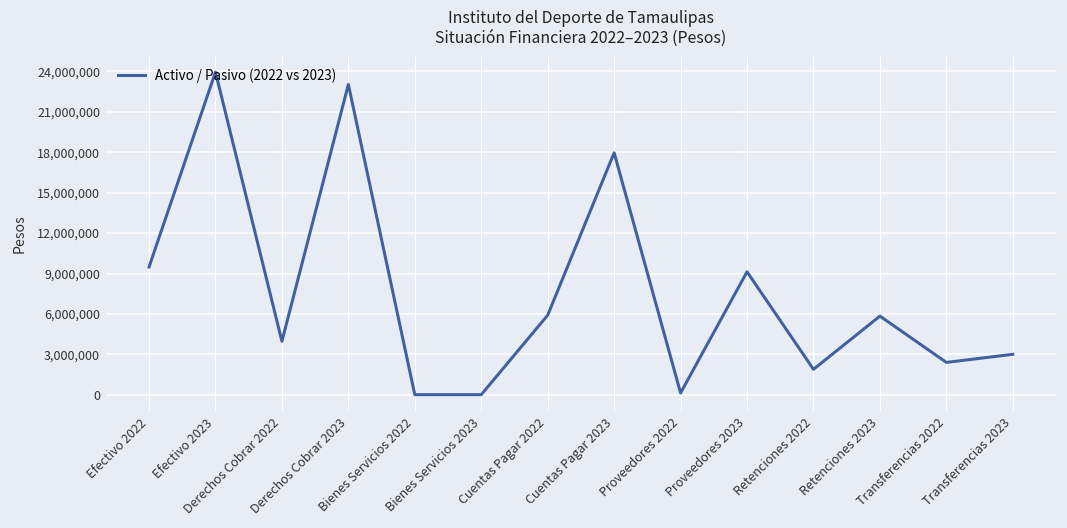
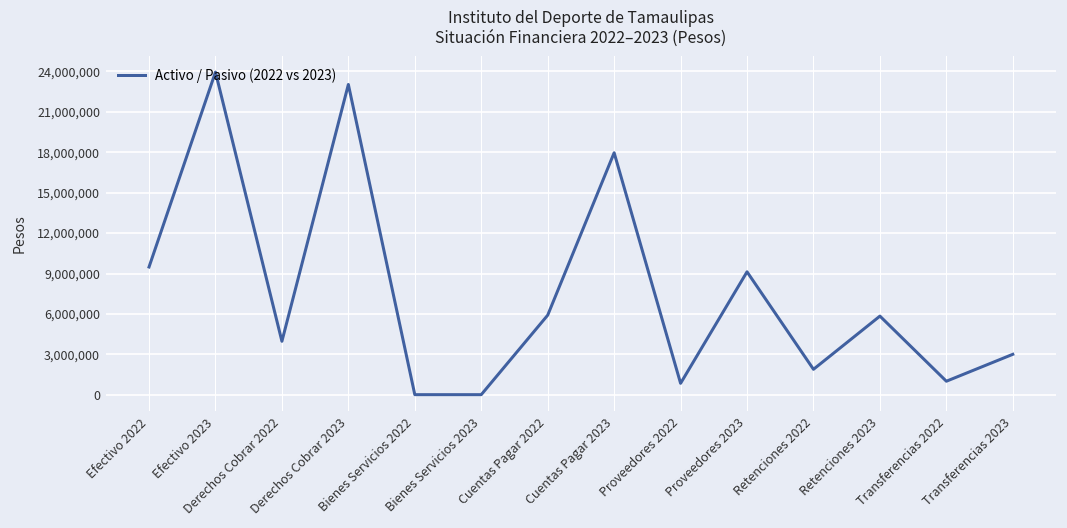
  {
    "Efectivo 2022": "9,500,000",
    "Efectivo 2023": "24,000,000",
    "Derechos Cobrar 2022": "4,000,000",
    "Derechos Cobrar 2023": "23,000,000",
    "Bienes Servicios 2022": "0",
    "Bienes Servicios 2023": "0",
    "Cuentas Pagar 2022": "5,900,000",
    "Cuentas Pagar 2023": "18,000,000",
-   "Proveedores 2022": "100,000",
+   "Proveedores 2022": "800,000",
    "Proveedores 2023": "9,100,000",
    "Retenciones 2022": "1,900,000",
    "Retenciones 2023": "5,800,000",
-   "Transferencias 2022": "2,400,000",
+   "Transferencias 2022": "1,000,000",
    "Transferencias 2023": "3,000,000"
  }
